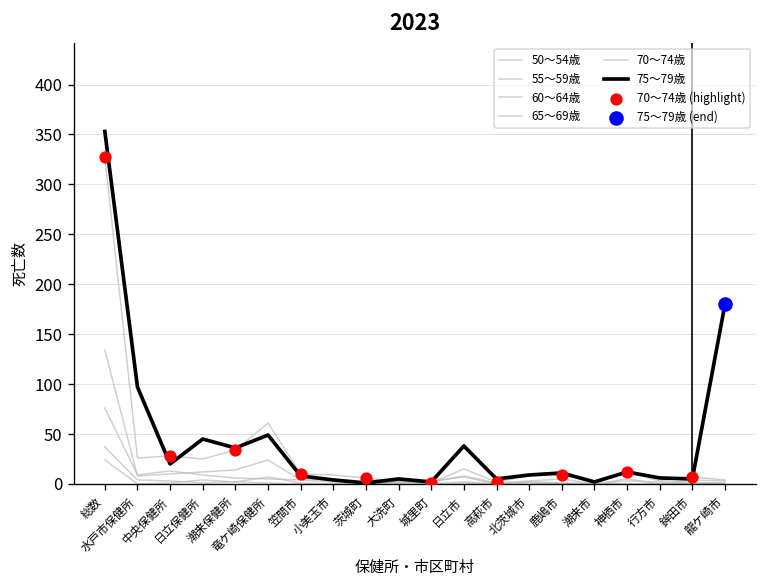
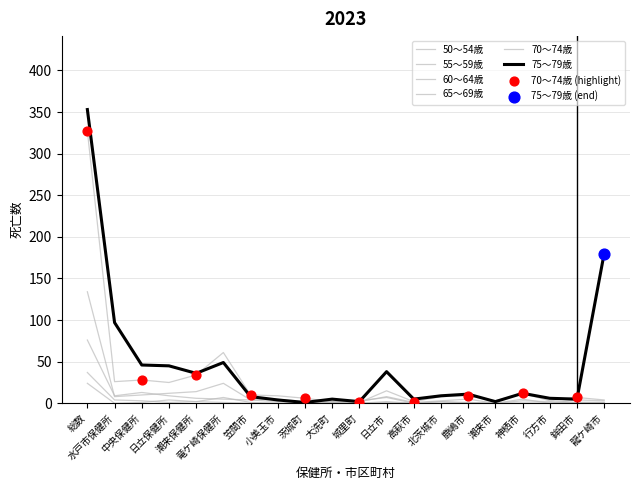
  {
    "75～79歳": {
      "総数": 350,
      "水戸市保健所": 100,
-     "中央保健所": 20,
+     "中央保健所": 50,
      "日立保健所": 50,
      "竜ケ崎保健所": 50,
      "日立市": 40
    }
  }
